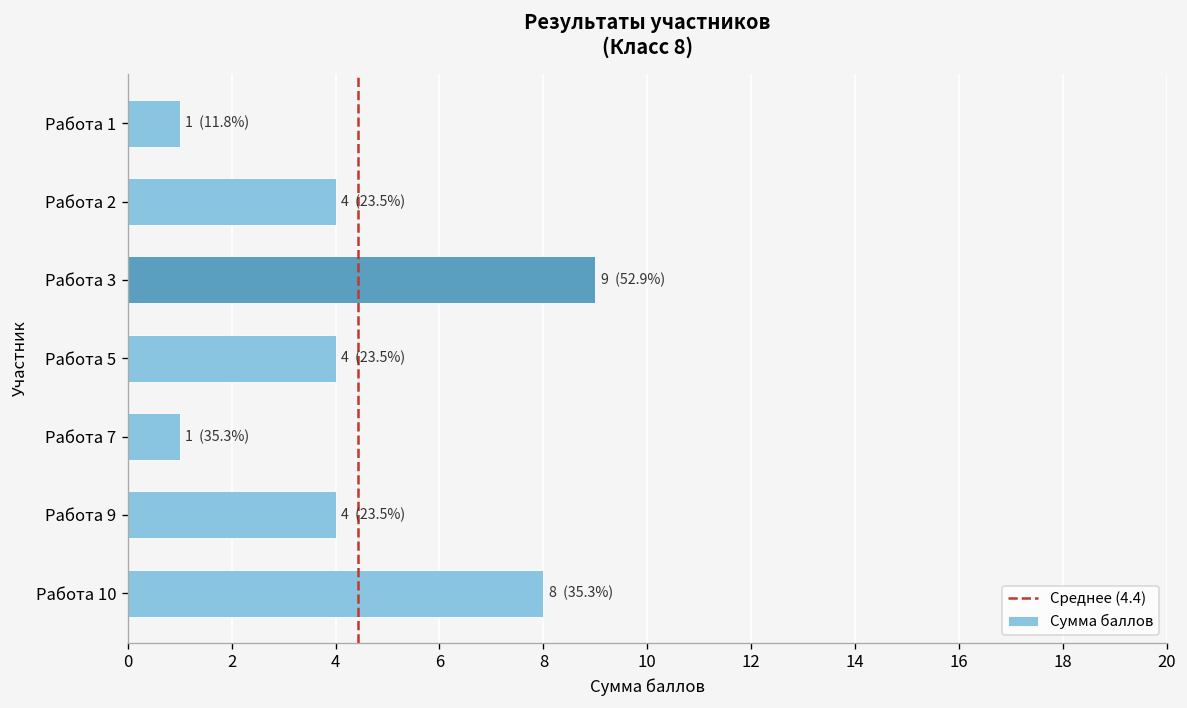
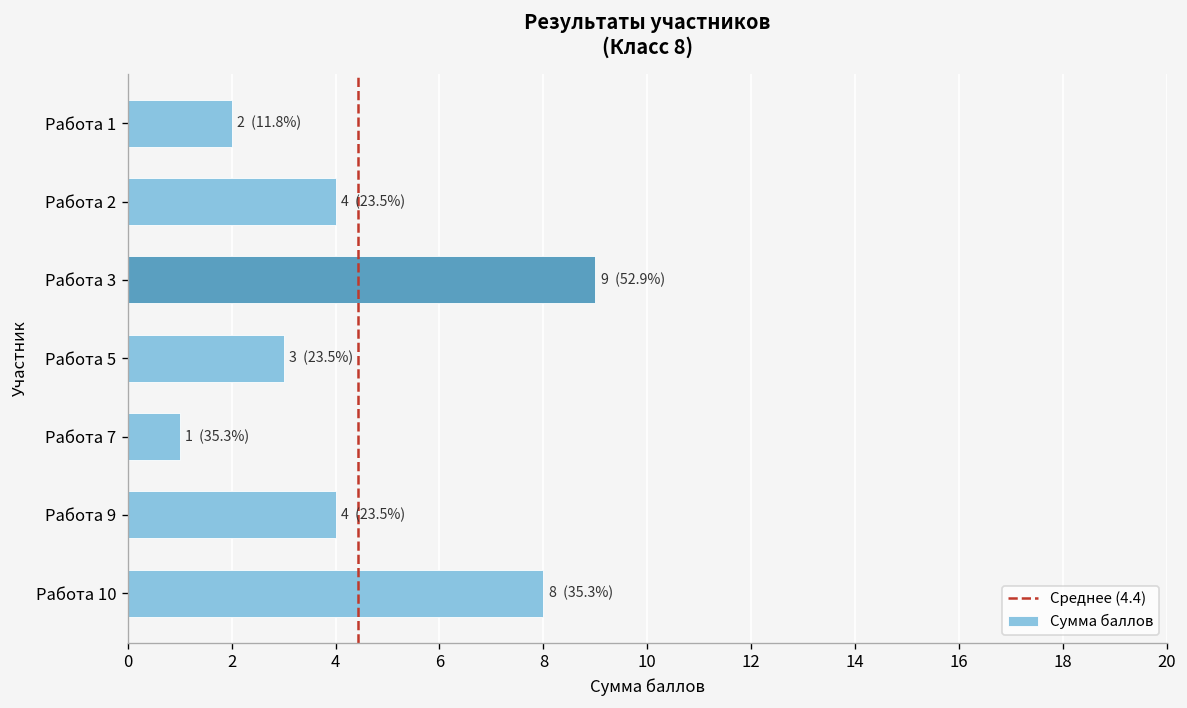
  {
-   "Работа 1": 1,
+   "Работа 1": 2,
    "Работа 2": 4,
    "Работа 3": 9,
-   "Работа 5": 4,
+   "Работа 5": 3,
    "Работа 7": 1,
    "Работа 9": 4,
    "Работа 10": 8
  }
